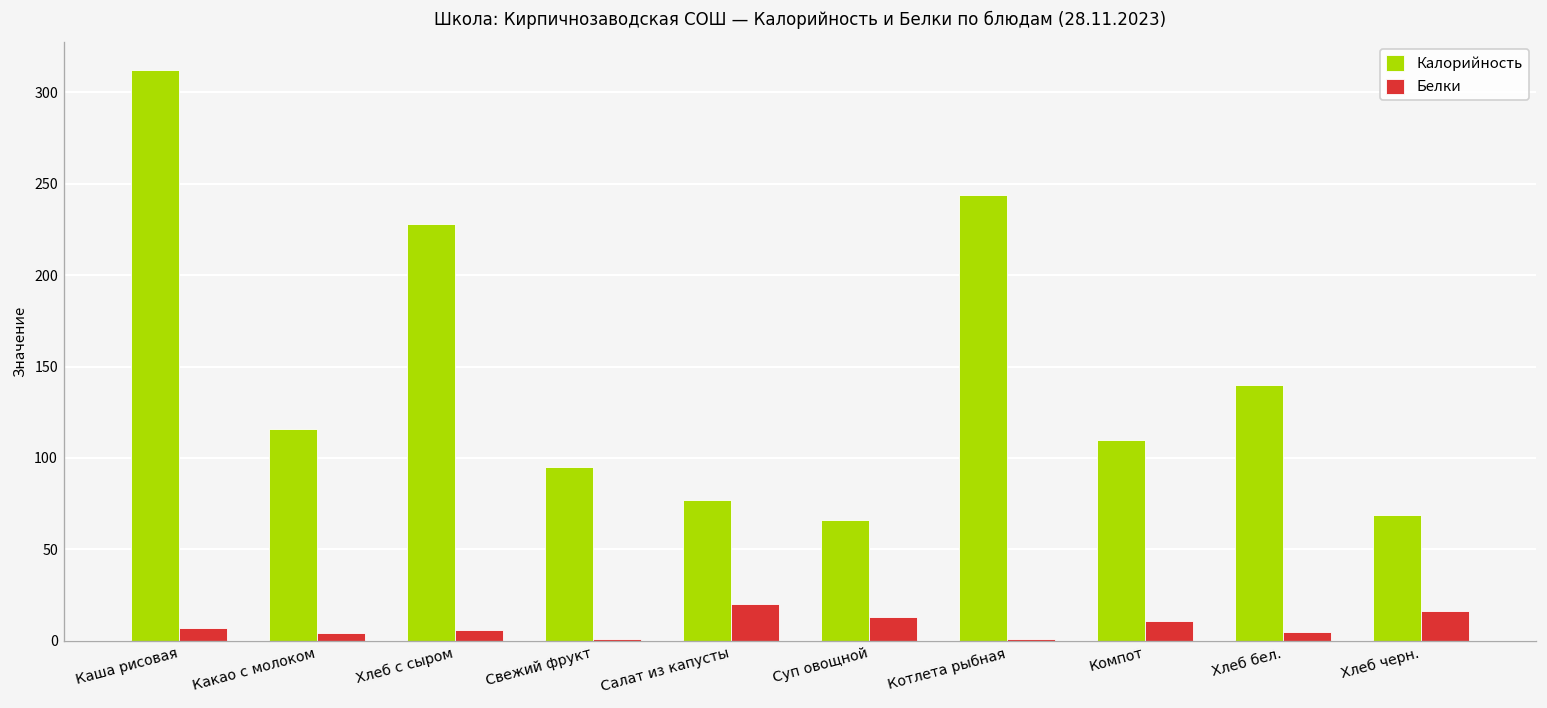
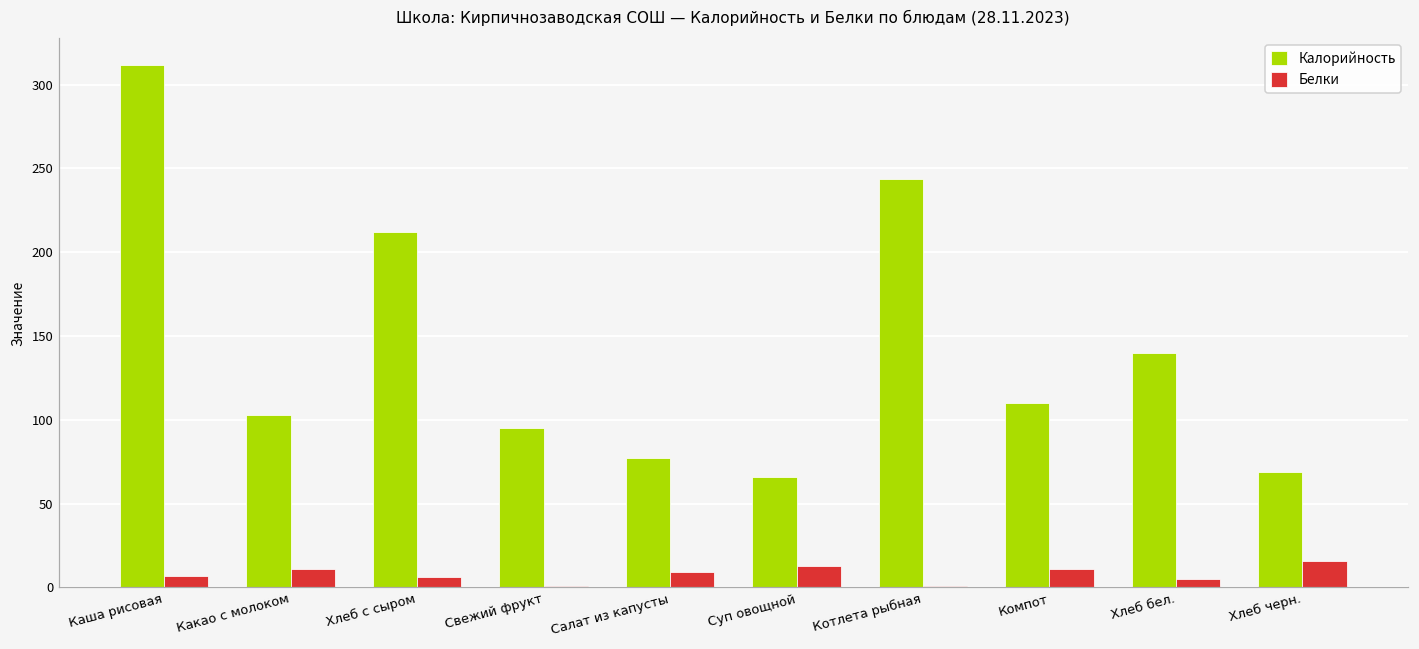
  {
    "Калорийность": {
      "Каша рисовая": 312,
-     "Какао с молоком": 116,
-     "Хлеб с сыром": 228,
+     "Какао с молоком": 103,
+     "Хлеб с сыром": 212,
      "Свежий фрукт": 95,
      "Салат из капусты": 77,
      "Суп овощной": 66,
      "Котлета рыбная": 244,
      "Компот": 110,
      "Хлеб бел.": 140,
      "Хлеб черн.": 69
    },
    "Белки": {
      "Каша рисовая": 7,
-     "Какао с молоком": 4,
+     "Какао с молоком": 11,
      "Хлеб с сыром": 6,
-     "Салат из капусты": 20,
+     "Салат из капусты": 9,
      "Суп овощной": 13,
      "Компот": 11,
      "Хлеб бел.": 5,
      "Хлеб черн.": 16
    }
  }
